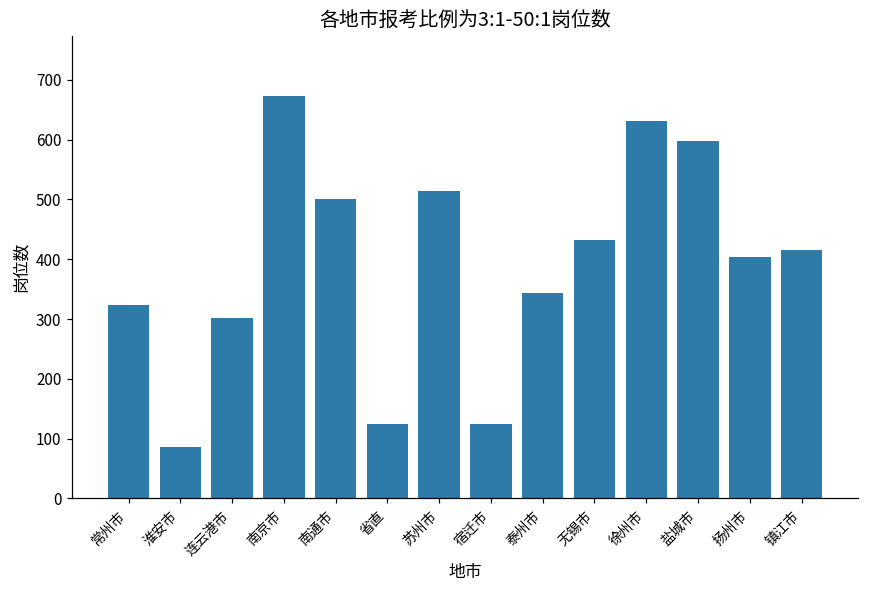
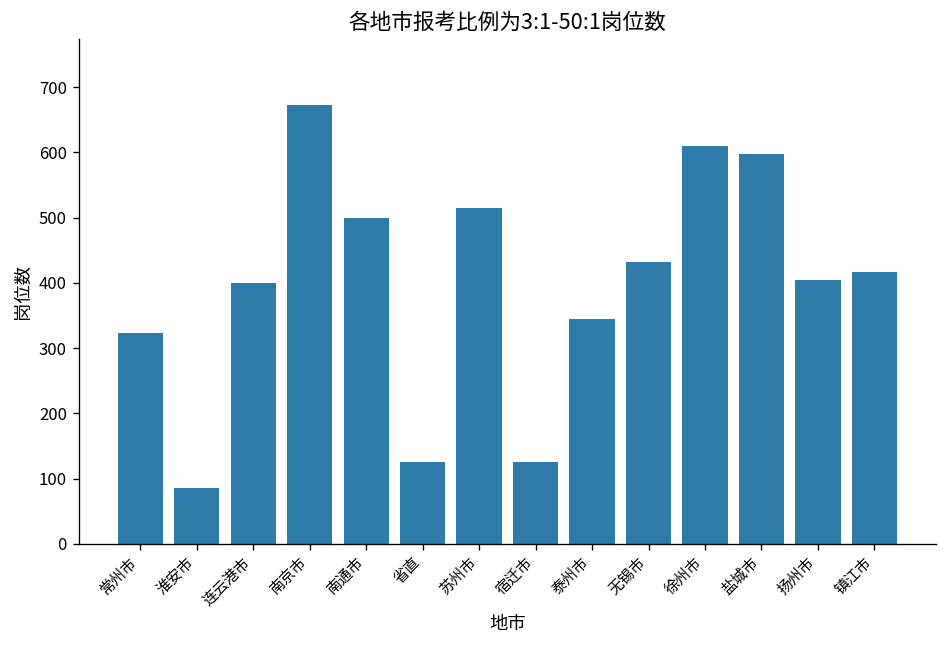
  {
    "常州市": 320,
    "淮安市": 90,
-   "连云港市": 300,
+   "连云港市": 400,
    "南京市": 670,
    "南通市": 500,
    "省直": 130,
    "苏州市": 510,
    "宿迁市": 130,
    "泰州市": 340,
    "无锡市": 430,
-   "徐州市": 630,
+   "徐州市": 610,
    "盐城市": 600,
    "扬州市": 400,
    "镇江市": 420
  }
